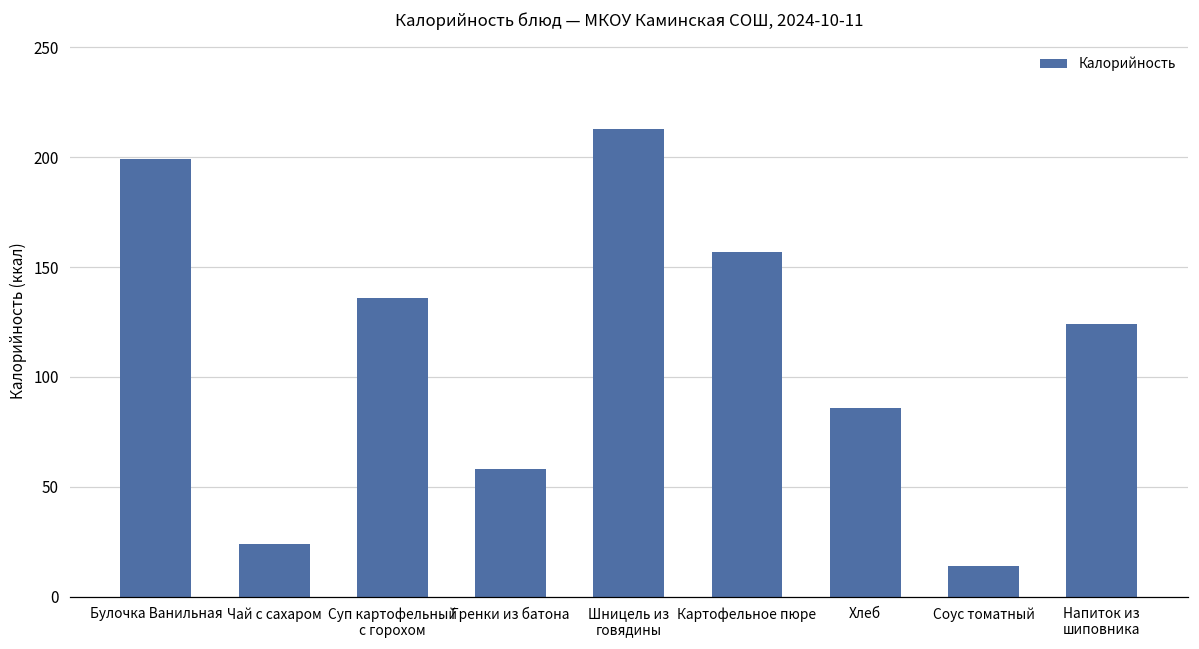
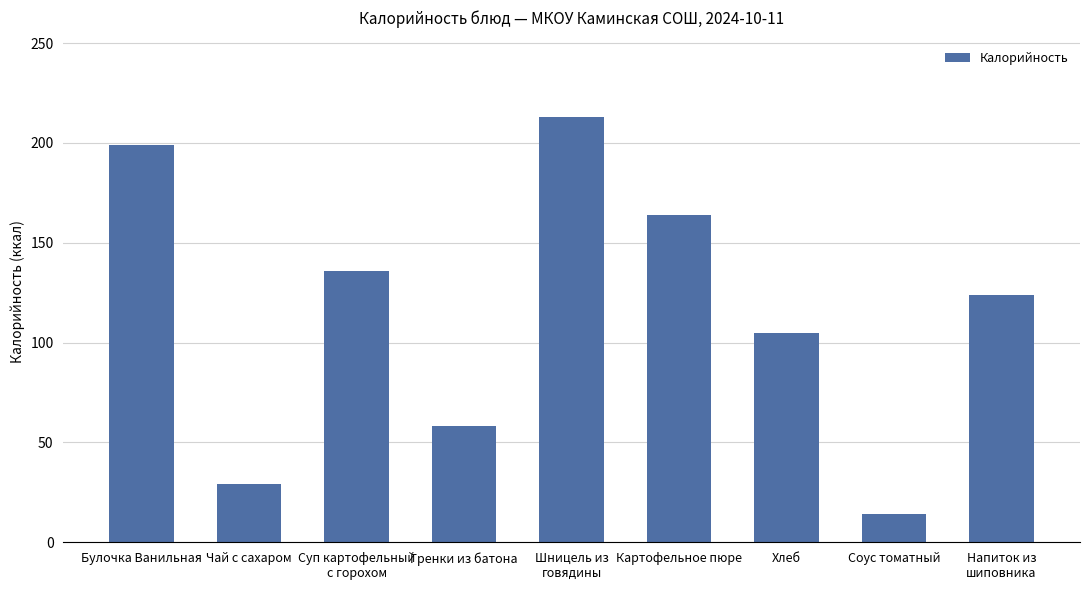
  {
    "Булочка Ванильная": 199,
-   "Чай с сахаром": 24,
+   "Чай с сахаром": 29,
    "Суп картофельный с горохом": 136,
    "Гренки из батона": 58,
    "Шницель из говядины": 213,
-   "Картофельное пюре": 157,
-   "Хлеб": 86,
+   "Картофельное пюре": 164,
+   "Хлеб": 105,
    "Соус томатный": 14,
    "Напиток из шиповника": 124
  }
